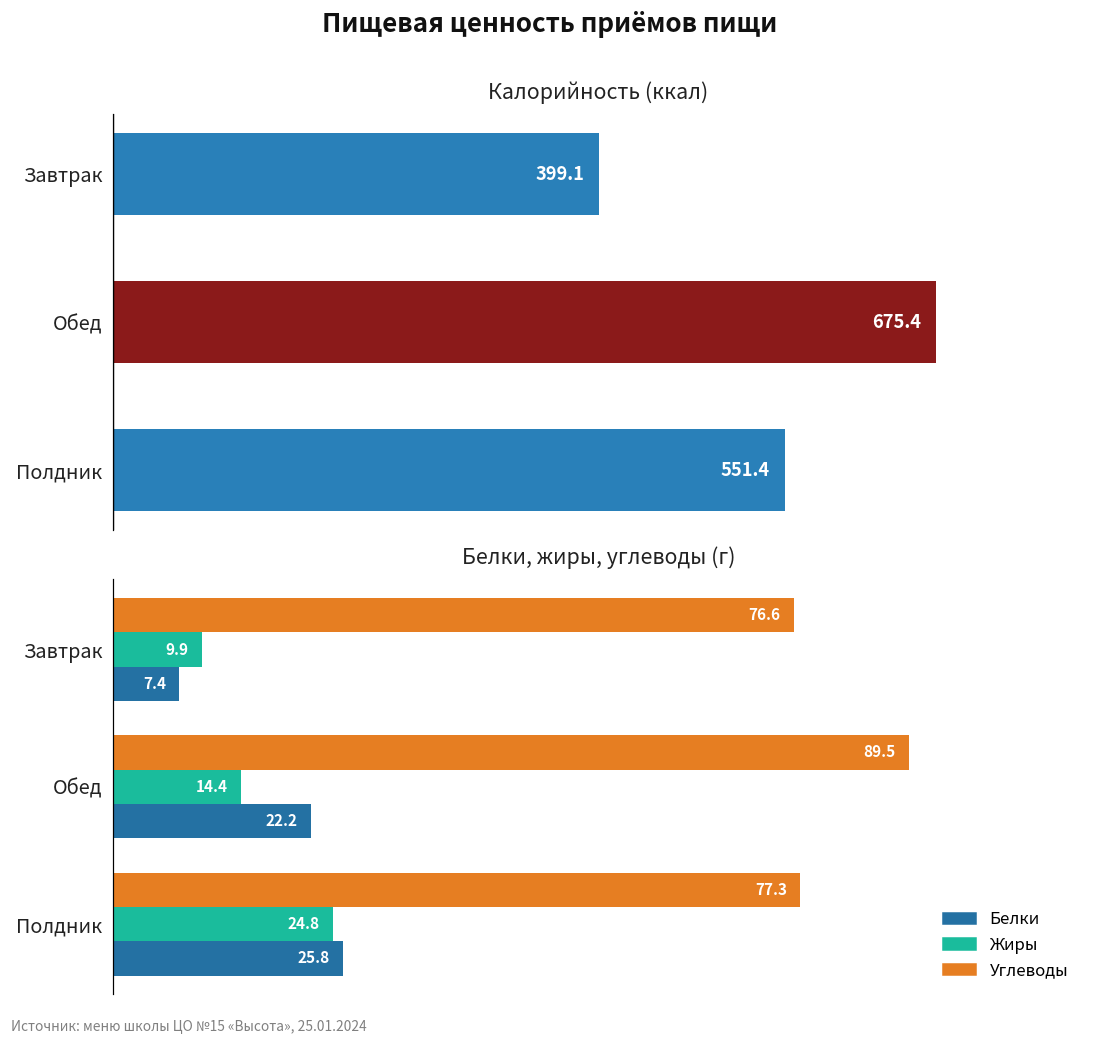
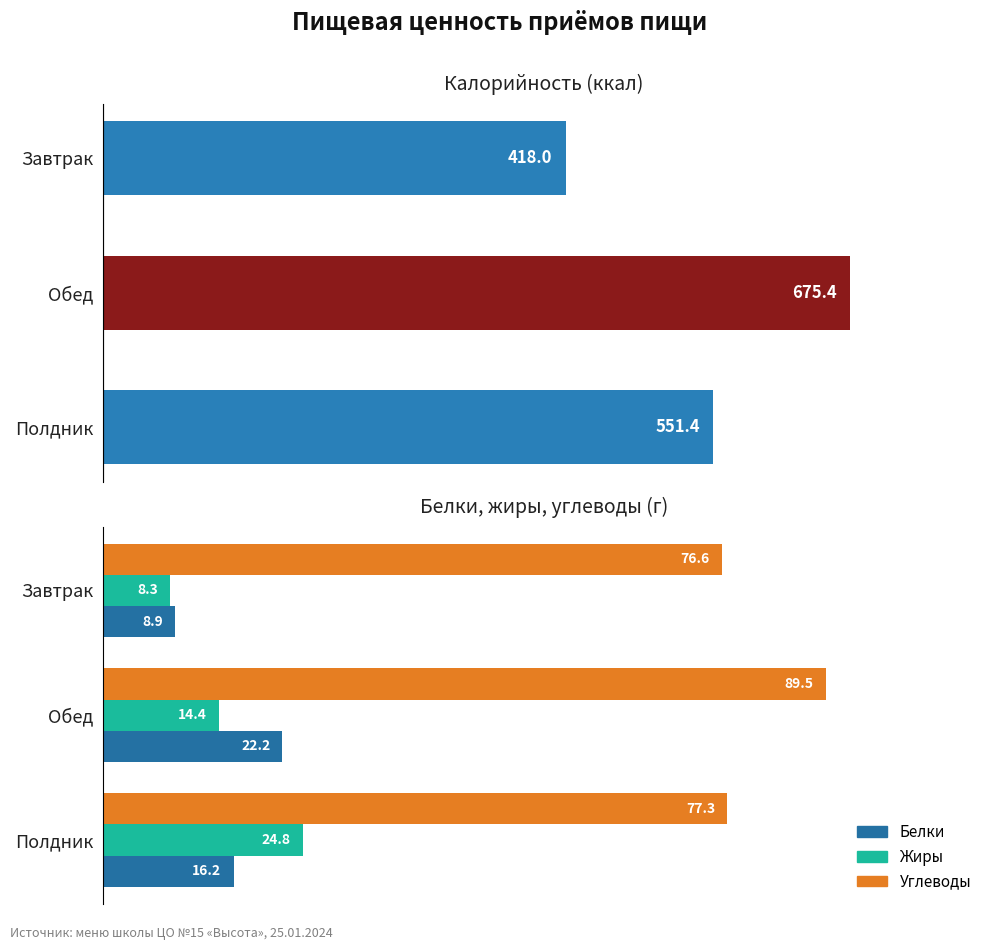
  {
    "Калорийность (ккал)": {
-     "Завтрак": 399.1,
+     "Завтрак": 418.0,
      "Обед": 675.4,
      "Полдник": 551.4
    },
    "Белки, жиры, углеводы (г)": {
      "Белки": {
-       "Завтрак": 7.4,
+       "Завтрак": 8.9,
        "Обед": 22.2,
-       "Полдник": 25.8
+       "Полдник": 16.2
      },
      "Жиры": {
-       "Завтрак": 9.9,
+       "Завтрак": 8.3,
        "Обед": 14.4,
        "Полдник": 24.8
      },
      "Углеводы": {
        "Завтрак": 76.6,
        "Обед": 89.5,
        "Полдник": 77.3
      }
    }
  }
